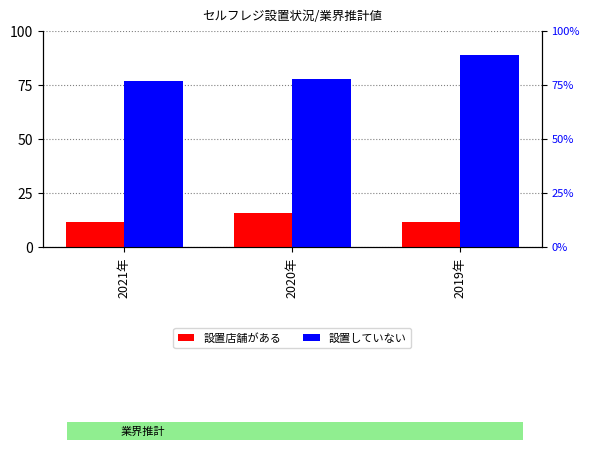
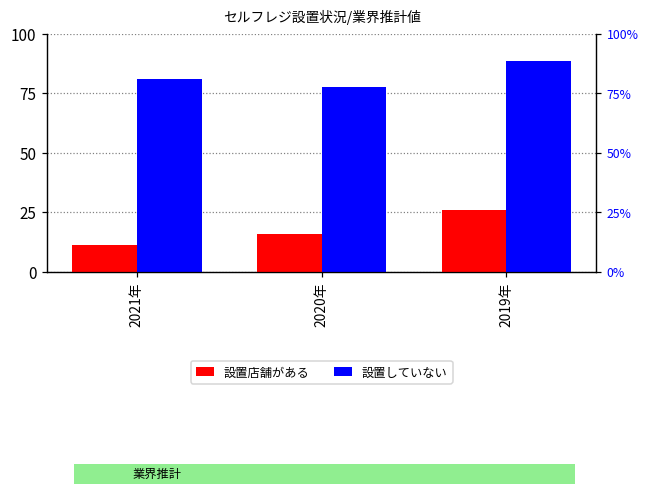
  {
    "設置店舗がある": {
      "2021年": 11,
      "2020年": 16,
-     "2019年": 11
+     "2019年": 26
    },
    "設置していない": {
-     "2021年": 77,
+     "2021年": 81,
      "2020年": 78,
      "2019年": 89
    }
  }
